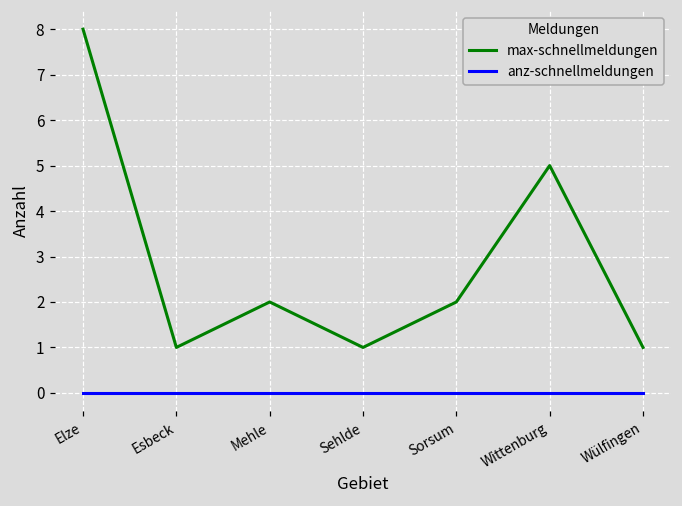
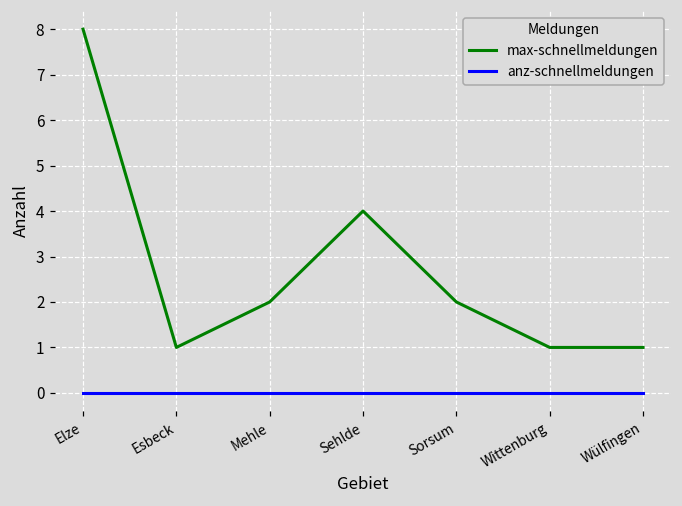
  {
    "max-schnellmeldungen": {
      "Elze": 8,
      "Esbeck": 1,
      "Mehle": 2,
-     "Sehlde": 1,
+     "Sehlde": 4,
      "Sorsum": 2,
-     "Wittenburg": 5,
+     "Wittenburg": 1,
      "Wülfingen": 1
    },
    "anz-schnellmeldungen": {
      "Elze": 0,
      "Esbeck": 0,
      "Mehle": 0,
      "Sehlde": 0,
      "Sorsum": 0,
      "Wittenburg": 0,
      "Wülfingen": 0
    }
  }
